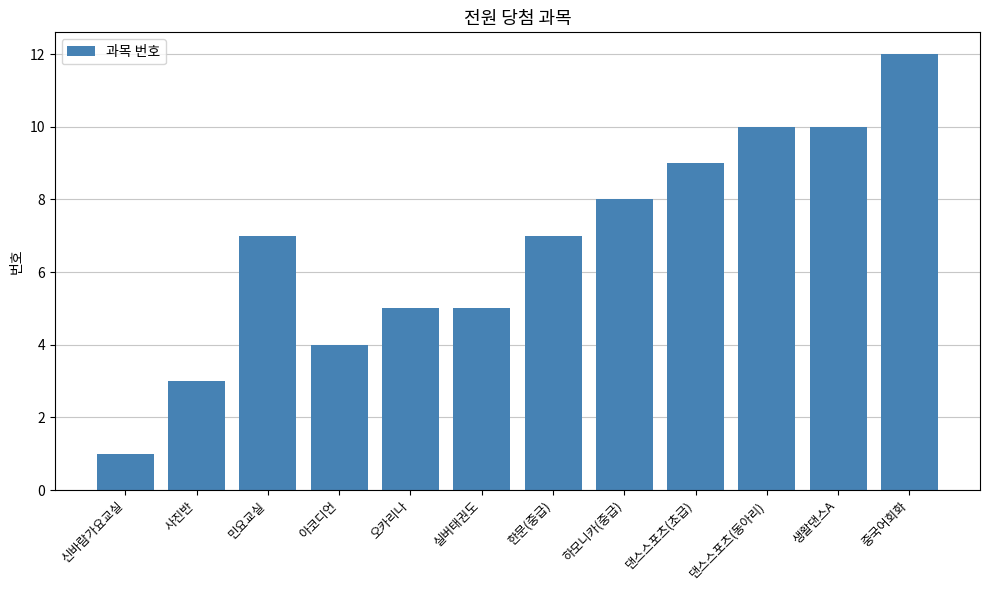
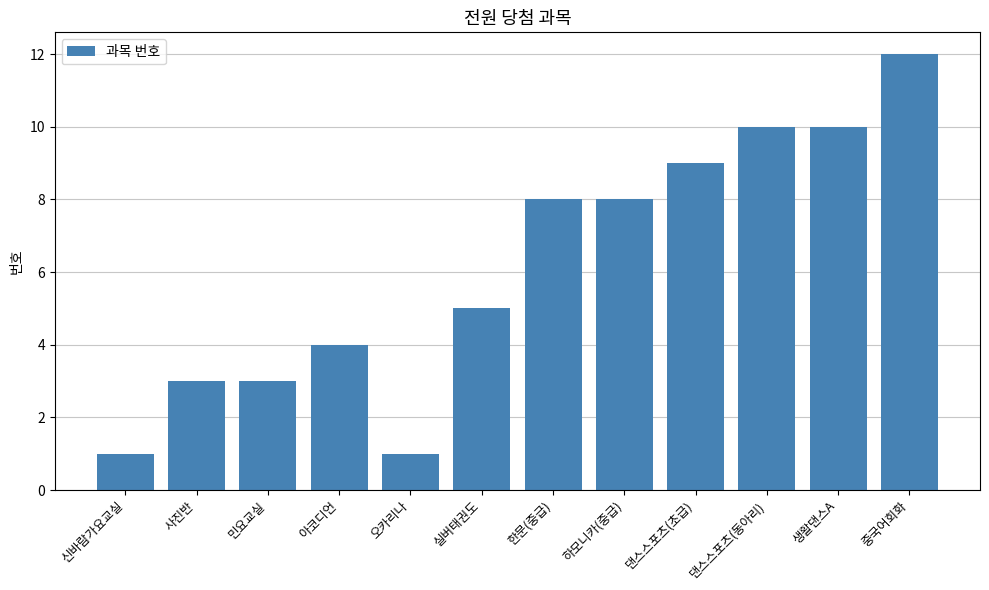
  {
    "신바람가요교실": 1,
    "사진반": 3,
-   "민요교실": 7,
+   "민요교실": 3,
    "아코디언": 4,
-   "오카리나": 5,
+   "오카리나": 1,
    "실버태권도": 5,
-   "한문(중급)": 7,
+   "한문(중급)": 8,
    "하모니카(중급)": 8,
    "댄스스포츠(초급)": 9,
    "댄스스포츠(동아리)": 10,
    "생활댄스A": 10,
    "중국어회화": 12
  }
